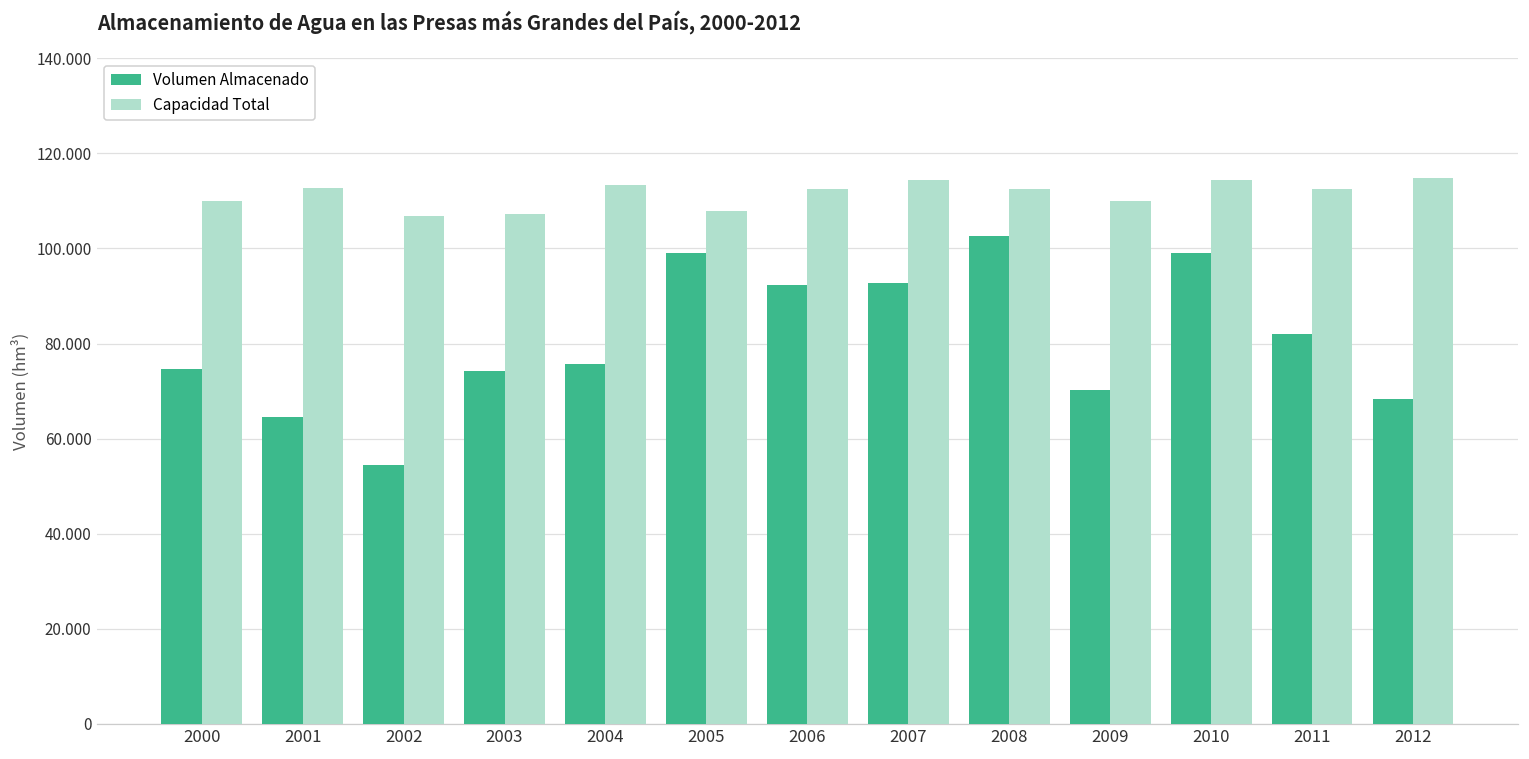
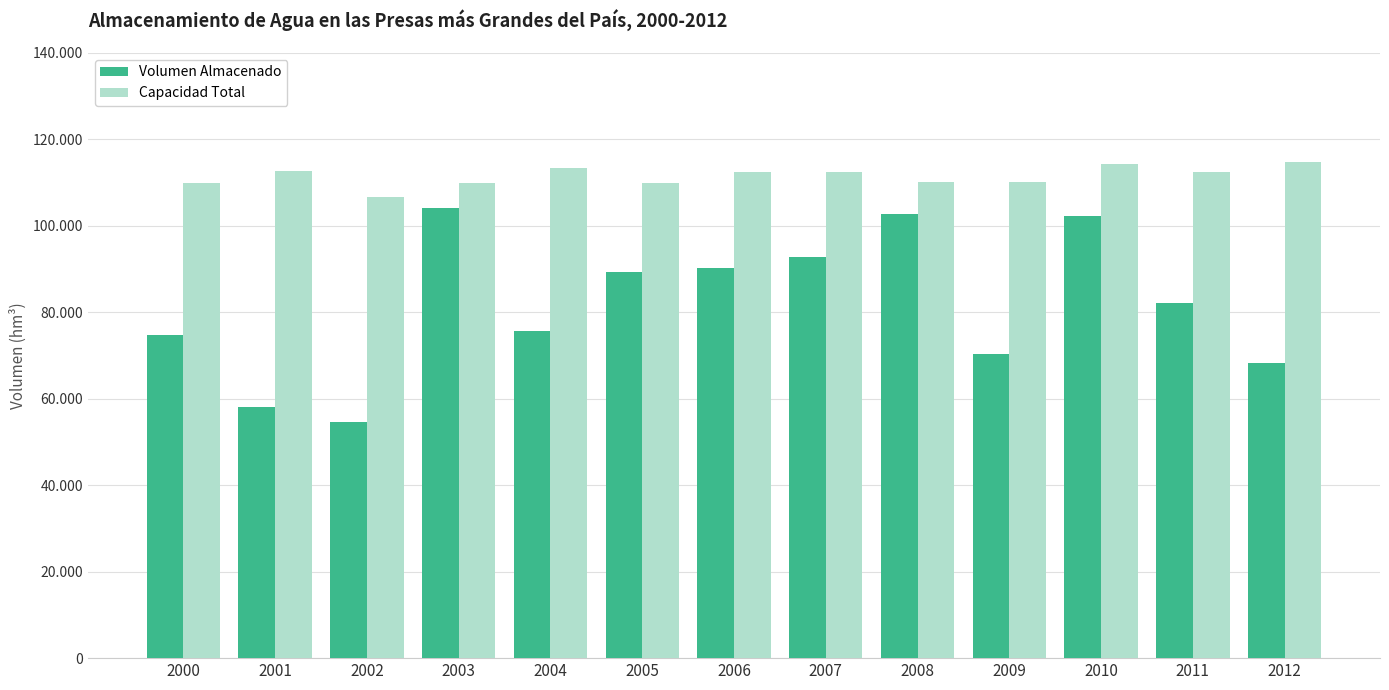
  {
    "Volumen Almacenado": {
      "2000": 75,
-     "2001": 65,
+     "2001": 58,
      "2002": 55,
-     "2003": 74,
+     "2003": 104,
      "2004": 76,
-     "2005": 99,
-     "2006": 92,
+     "2005": 89,
+     "2006": 90,
      "2007": 93,
      "2008": 103,
      "2009": 70,
-     "2010": 99,
+     "2010": 102,
      "2011": 82,
      "2012": 68
    },
    "Capacidad Total": {
      "2000": 110,
      "2001": 113,
      "2002": 107,
-     "2003": 107,
+     "2003": 110,
      "2004": 113,
-     "2005": 108,
+     "2005": 110,
      "2006": 112,
-     "2007": 114,
-     "2008": 112,
+     "2007": 112,
+     "2008": 110,
      "2009": 110,
      "2010": 114,
      "2011": 112,
      "2012": 115
    }
  }
